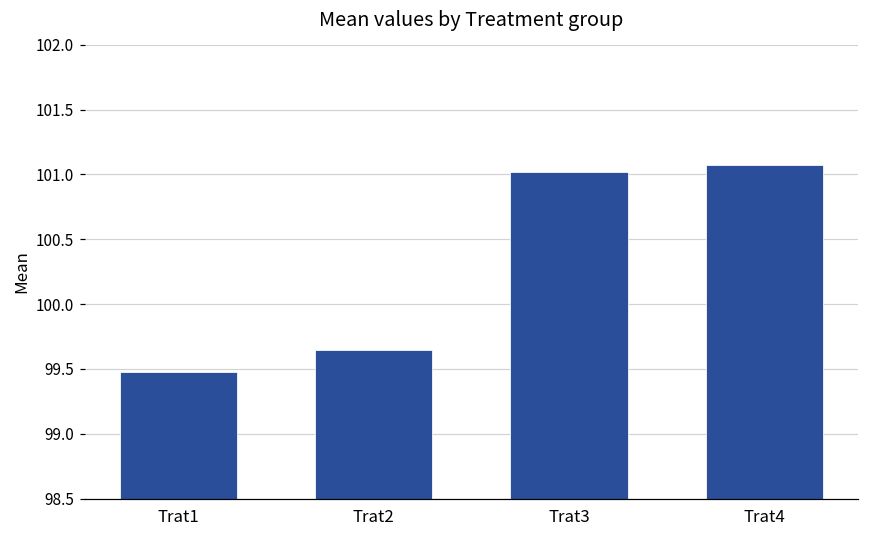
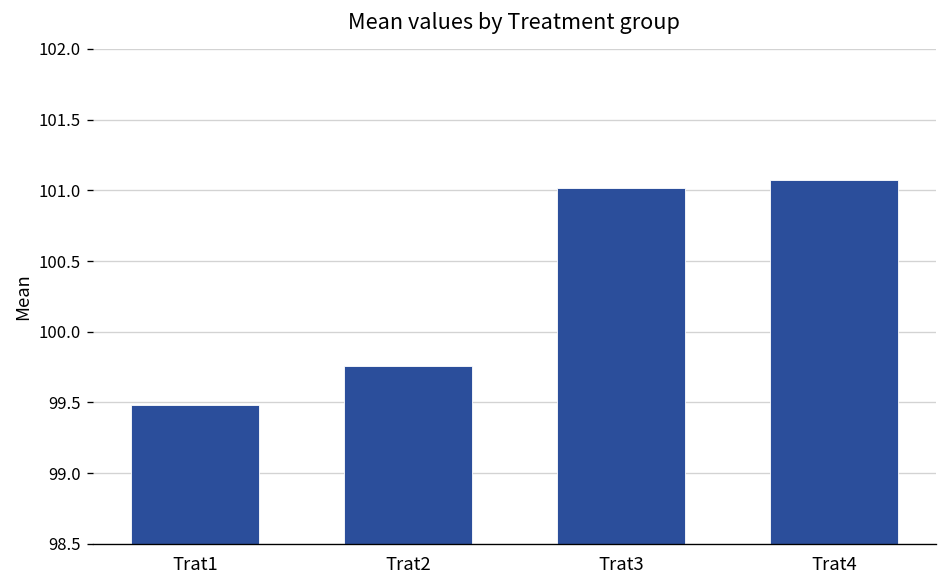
  {
    "Trat1": 99.48,
-   "Trat2": 99.65,
+   "Trat2": 99.76,
    "Trat3": 101.02,
    "Trat4": 101.08
  }
